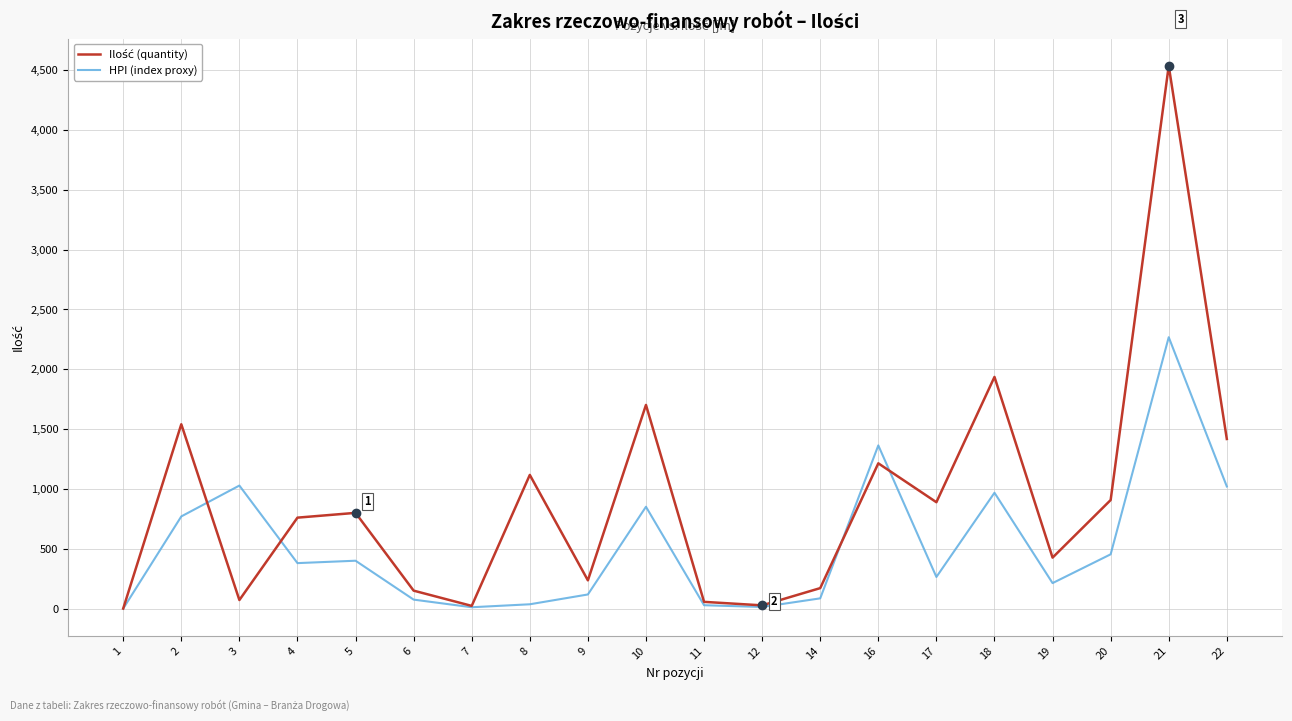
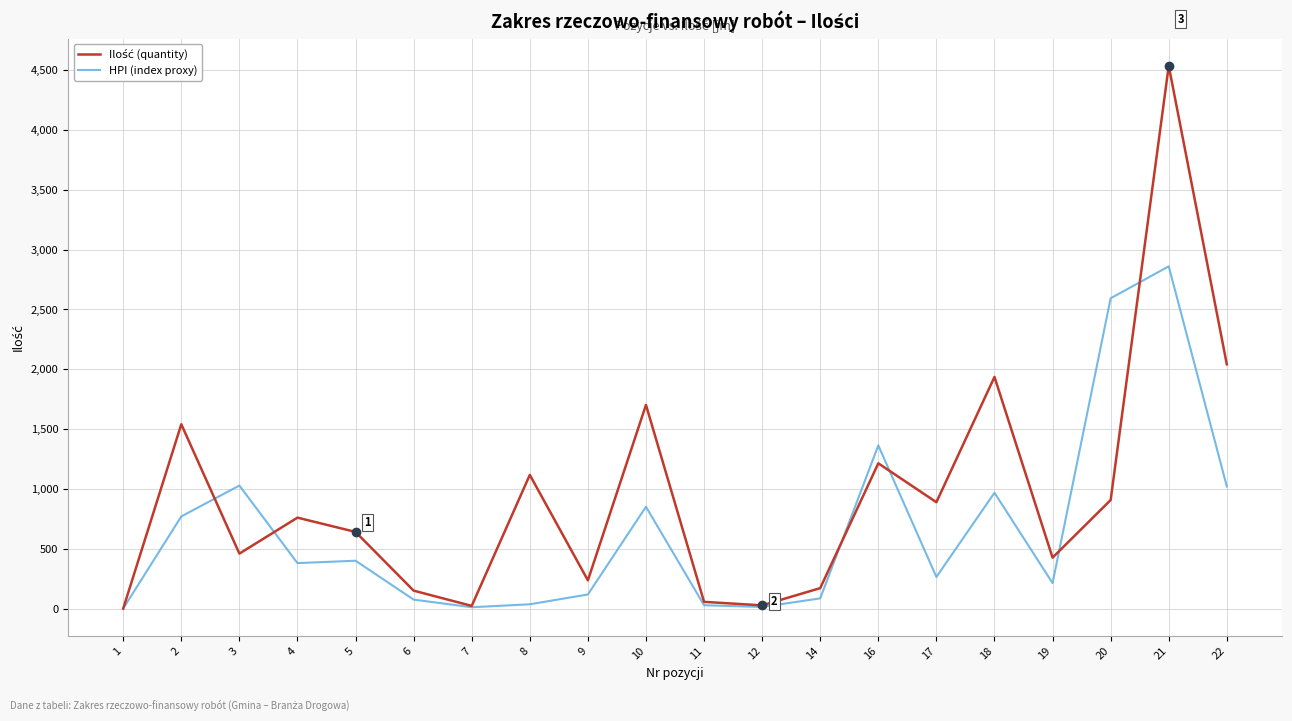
  {
    "Ilość (quantity)": {
      "2": "1,540",
-     "3": "70",
+     "3": "460",
      "4": "760",
-     "5": "800",
+     "5": "640",
      "6": "150",
      "8": "1,120",
      "9": "240",
      "10": "1,700",
      "11": "60",
      "14": "170",
      "16": "1,210",
      "17": "890",
      "18": "1,940",
      "19": "430",
      "20": "910",
-     "22": "1,420"
+     "22": "2,040"
    },
    "HPI (index proxy)": {
      "2": "770",
      "3": "1,030",
      "4": "380",
      "5": "400",
      "6": "80",
      "8": "40",
      "9": "120",
      "10": "850",
      "11": "30",
      "14": "90",
      "16": "1,360",
      "17": "260",
      "18": "970",
      "19": "210",
-     "20": "450",
-     "21": "2,270",
+     "20": "2,590",
+     "21": "2,860",
      "22": "1,020"
    }
  }
